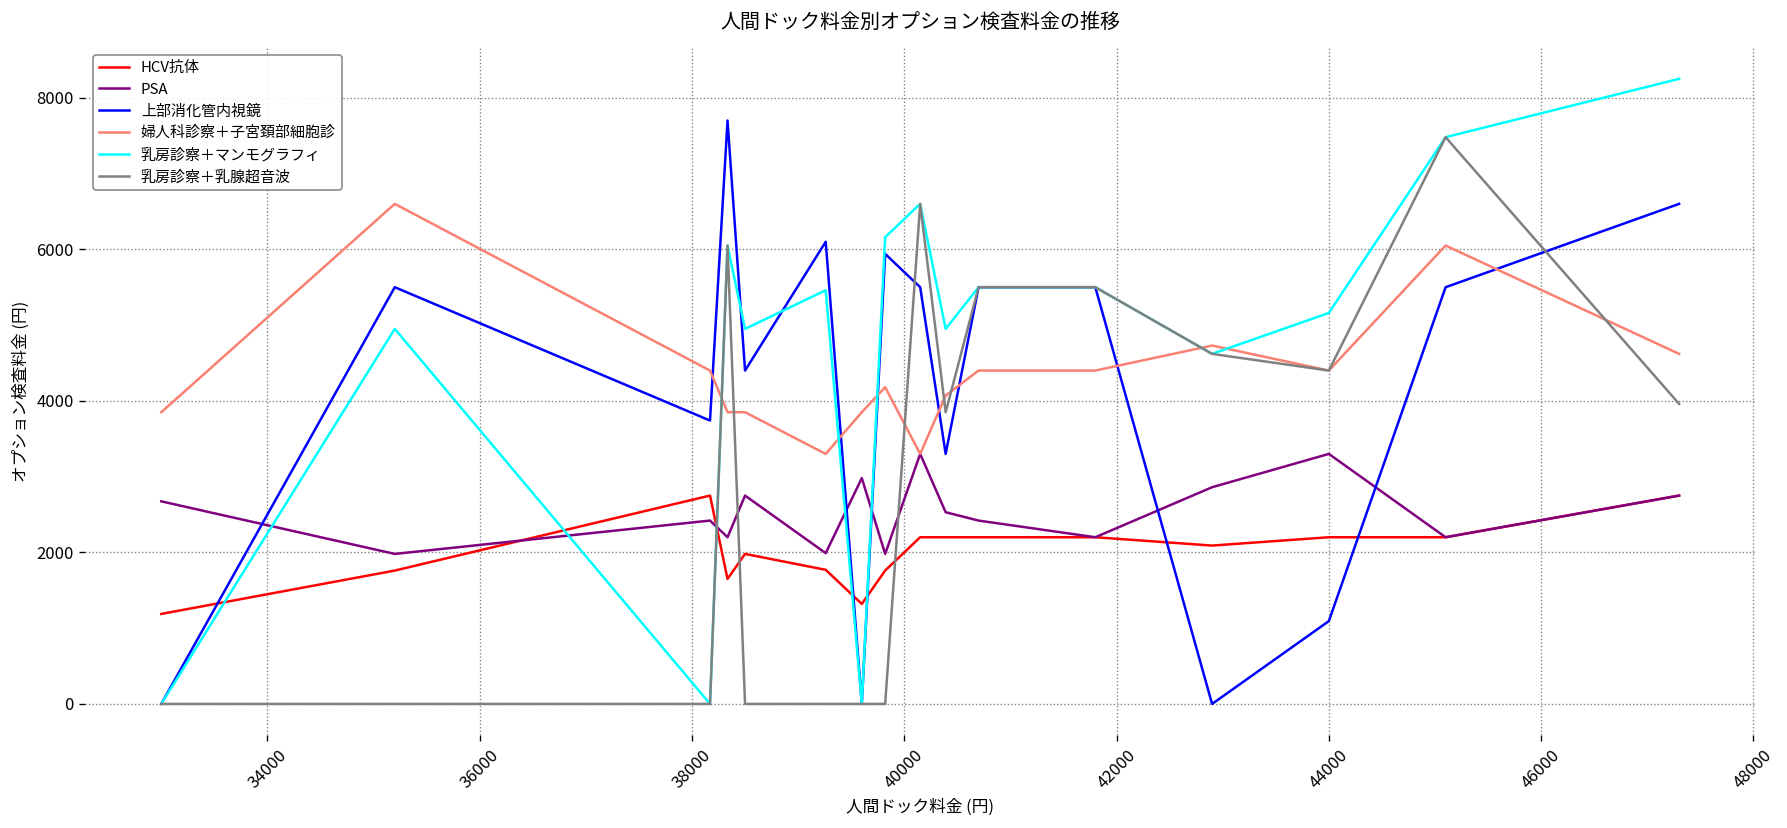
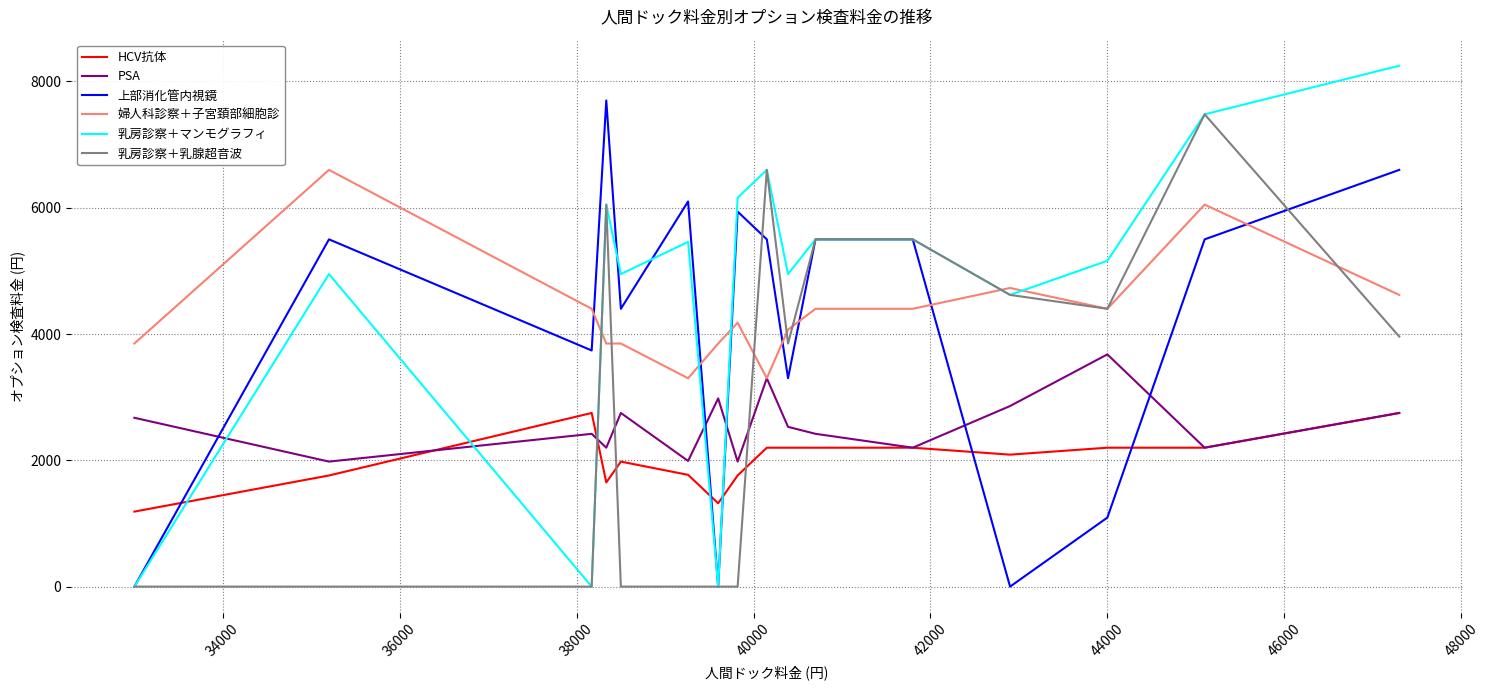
  {
    "HCV抗体": {
      "44000": 2200
    },
    "PSA": {
-     "44000": 3300
+     "44000": 3700
    },
    "上部消化管内視鏡": {
      "44000": 1100
    },
    "乳房診察＋マンモグラフィ": {
      "44000": 5200
    }
  }
